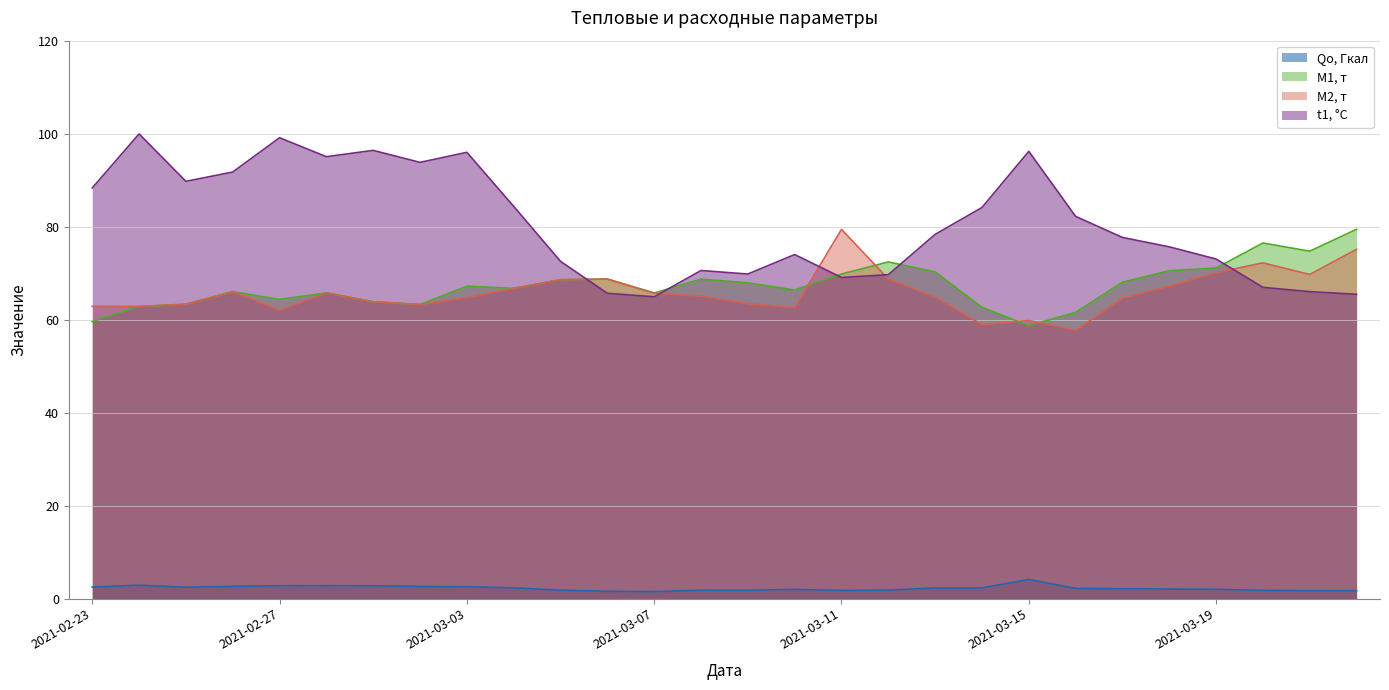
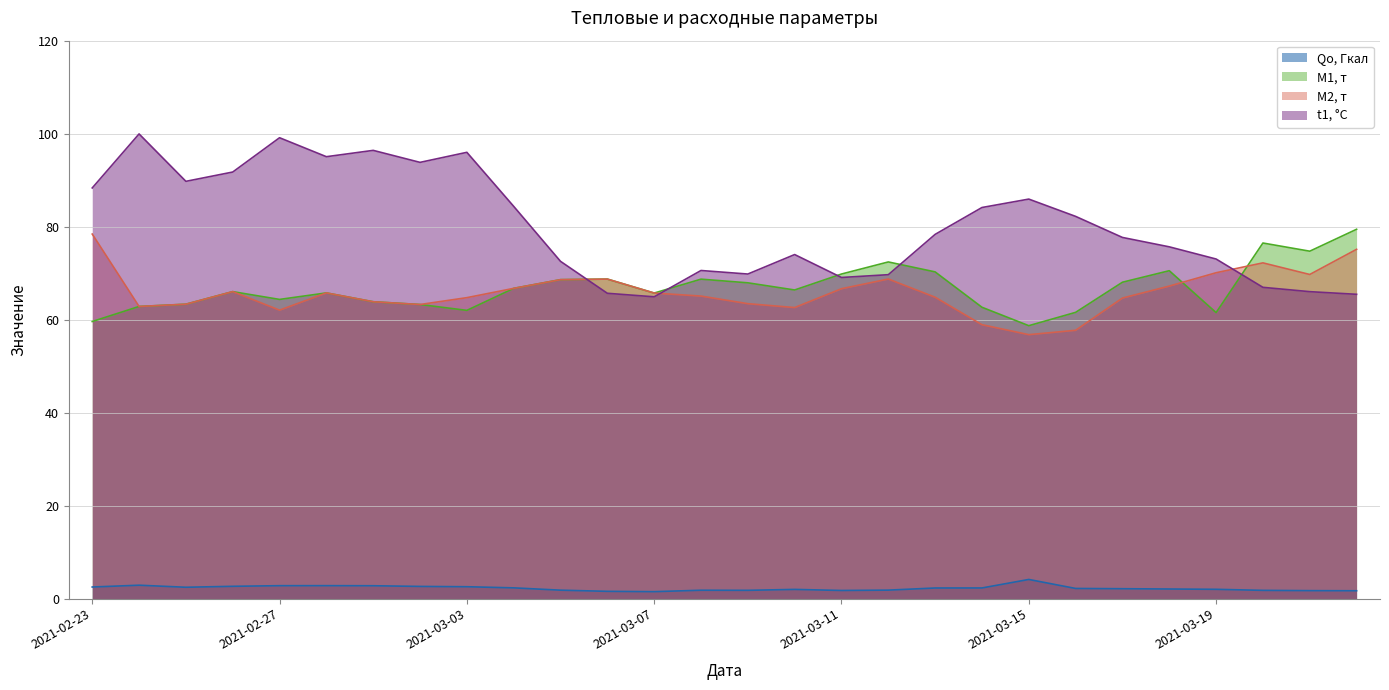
  {
    "Qо, Гкал": {
      "2021-02-23": 2,
      "2021-02-27": 3,
      "2021-03-03": 3,
      "2021-03-07": 1,
      "2021-03-11": 2,
      "2021-03-15": 4,
      "2021-03-19": 2
    },
    "M1, т": {
      "2021-02-23": 60,
      "2021-02-27": 64,
-     "2021-03-03": 67,
+     "2021-03-03": 62,
      "2021-03-11": 70,
      "2021-03-15": 59,
-     "2021-03-19": 71
+     "2021-03-19": 62
    },
    "M2, т": {
-     "2021-02-23": 63,
+     "2021-02-23": 78,
      "2021-02-27": 62,
      "2021-03-03": 65,
-     "2021-03-11": 79,
-     "2021-03-15": 60,
+     "2021-03-11": 67,
+     "2021-03-15": 57,
      "2021-03-19": 70
    },
    "t1, °C": {
      "2021-02-23": 88,
      "2021-02-27": 99,
      "2021-03-03": 96,
      "2021-03-07": 65,
      "2021-03-11": 69,
-     "2021-03-15": 96,
+     "2021-03-15": 86,
      "2021-03-19": 73
    }
  }
